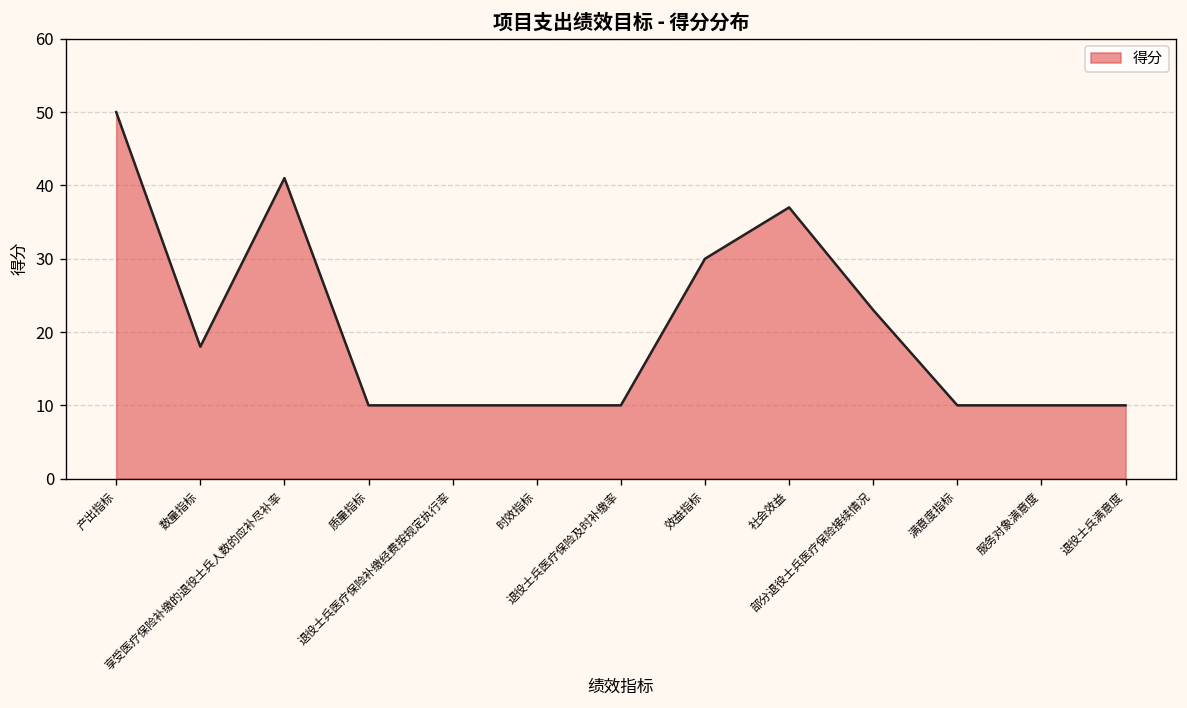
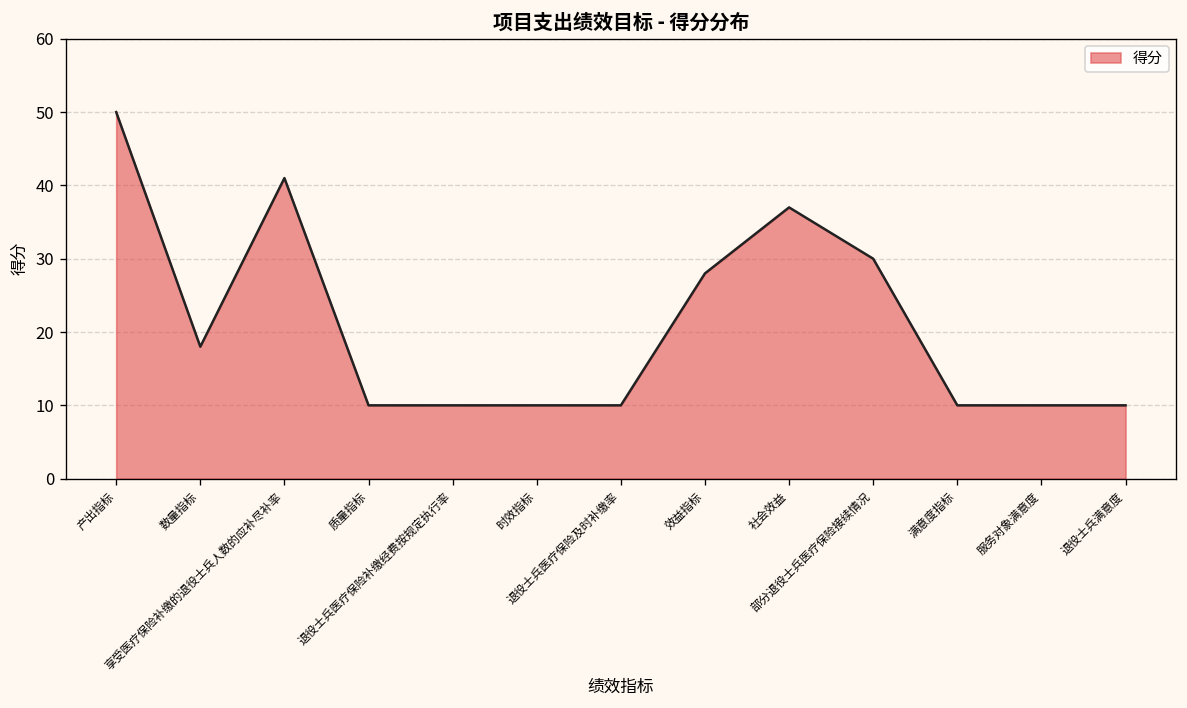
  {
    "产出指标": 50,
    "数量指标": 18,
    "享受医疗保险补缴的退役士兵人数的应补尽补率": 41,
    "质量指标": 10,
    "退役士兵医疗保险补缴经费按规定执行率": 10,
    "时效指标": 10,
    "退役士兵医疗保险及时补缴率": 10,
-   "效益指标": 30,
+   "效益指标": 28,
    "社会效益": 37,
-   "部分退役士兵医疗保险接续情况": 23,
+   "部分退役士兵医疗保险接续情况": 30,
    "满意度指标": 10,
    "服务对象满意度": 10,
    "退役士兵满意度": 10
  }
